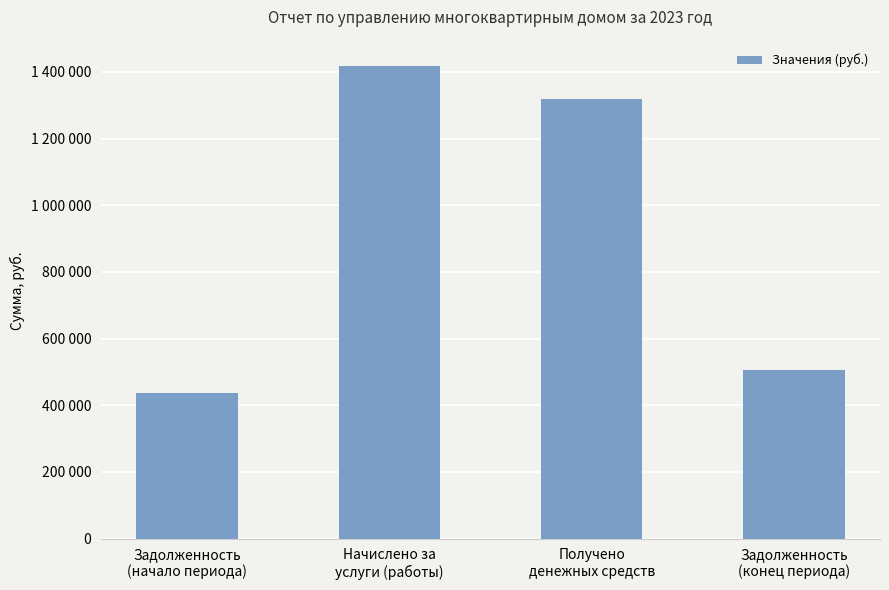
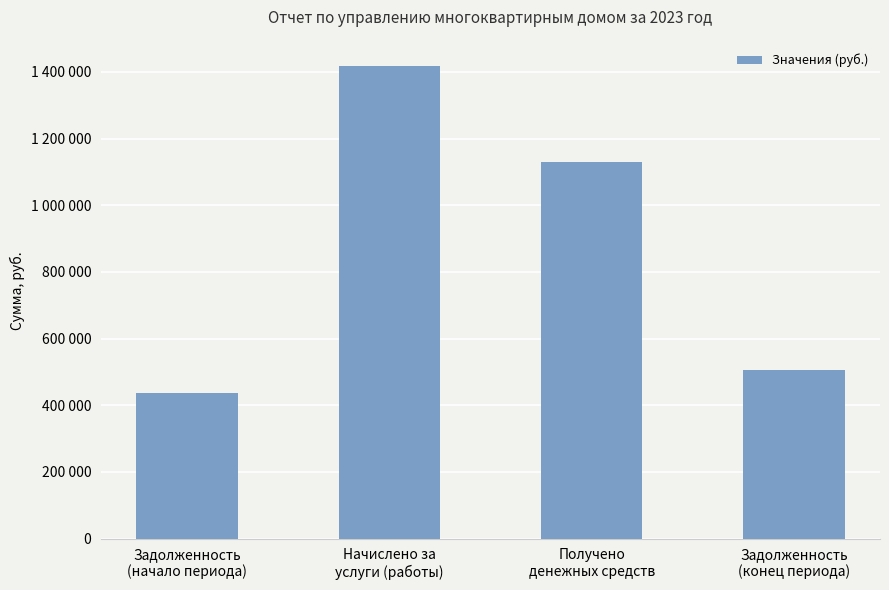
  {
    "Задолженность (начало периода)": 440000,
    "Начислено за услуги (работы)": 1420000,
-   "Получено денежных средств": 1320000,
+   "Получено денежных средств": 1130000,
    "Задолженность (конец периода)": 510000
  }
